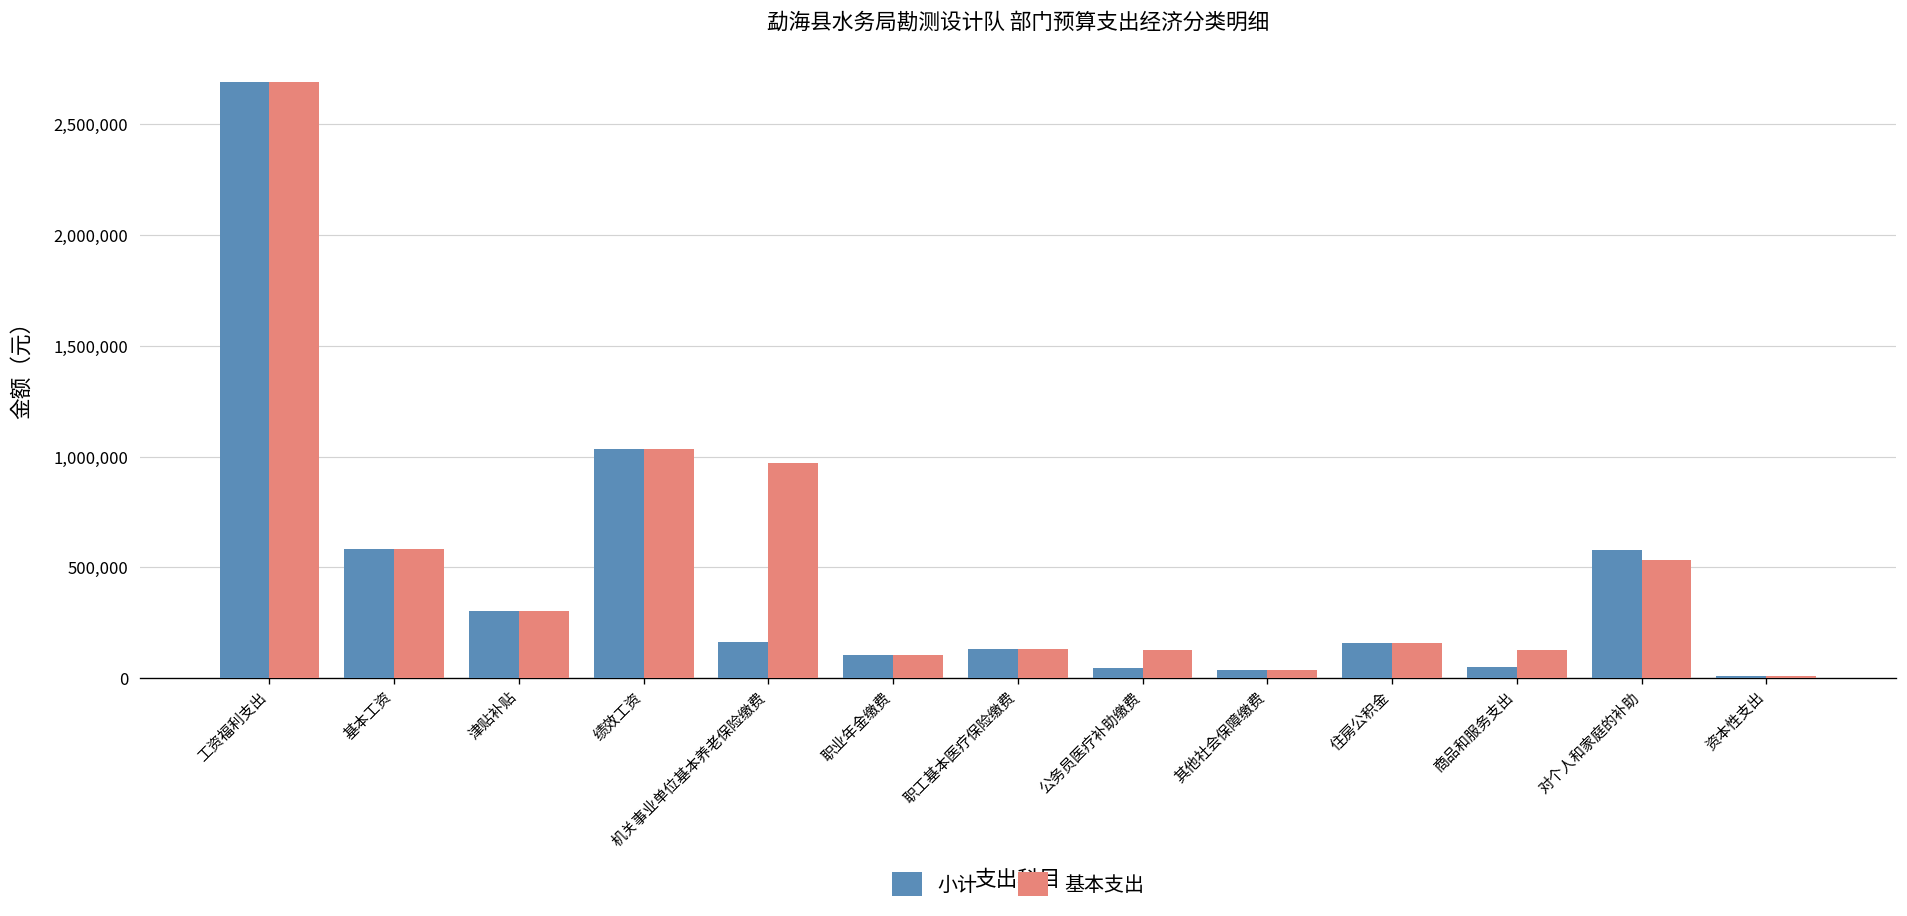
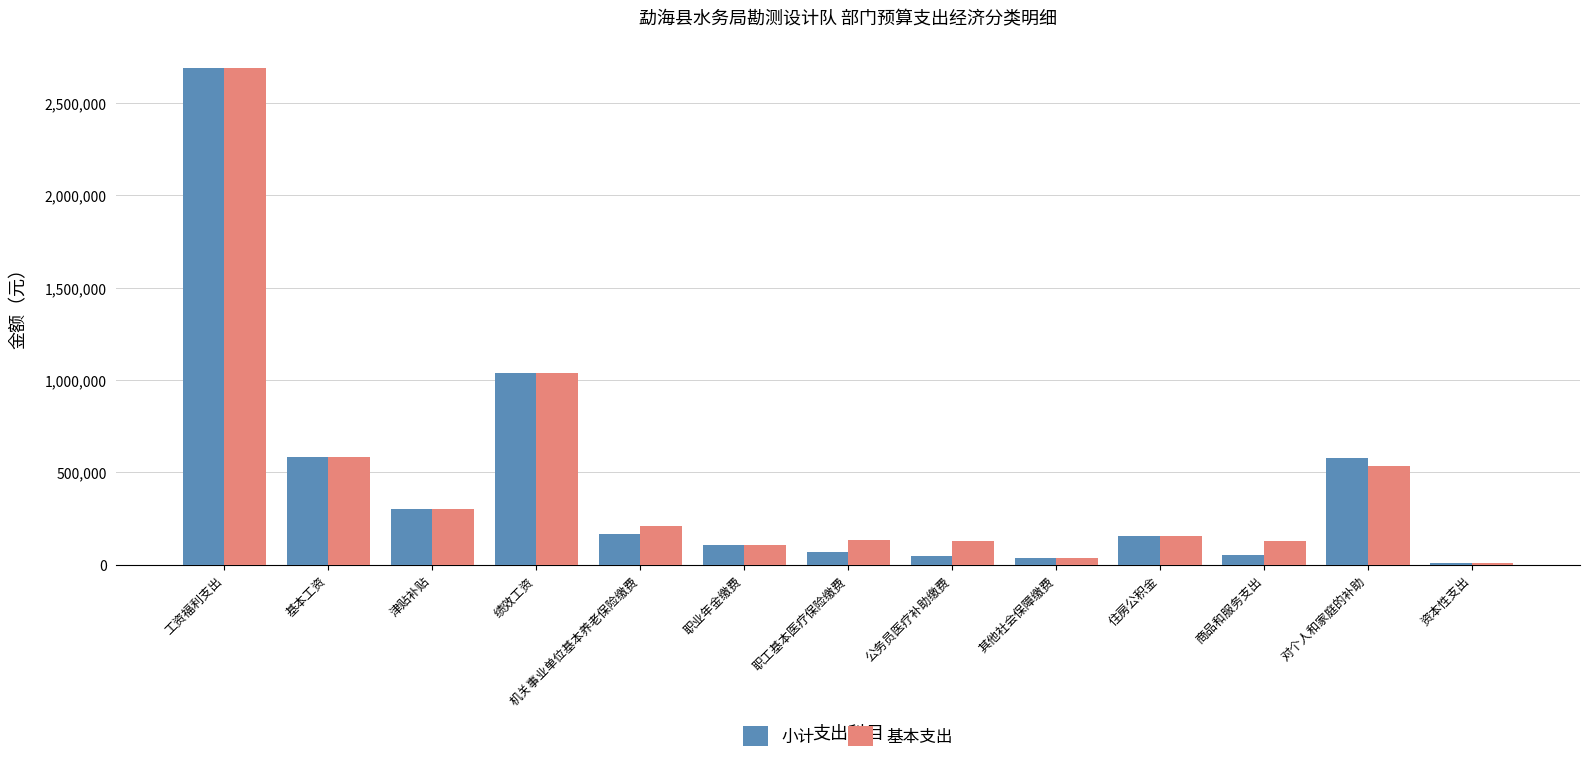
  {
    "小计": {
      "工资福利支出": "2,690,000",
      "基本工资": "580,000",
      "津贴补贴": "300,000",
      "绩效工资": "1,040,000",
      "机关事业单位基本养老保险缴费": "160,000",
      "职业年金缴费": "110,000",
-     "职工基本医疗保险缴费": "130,000",
+     "职工基本医疗保险缴费": "70,000",
      "公务员医疗补助缴费": "50,000",
      "其他社会保障缴费": "40,000",
      "住房公积金": "160,000",
      "商品和服务支出": "50,000",
      "对个人和家庭的补助": "580,000"
    },
    "基本支出": {
      "工资福利支出": "2,690,000",
      "基本工资": "580,000",
      "津贴补贴": "300,000",
      "绩效工资": "1,040,000",
-     "机关事业单位基本养老保险缴费": "970,000",
+     "机关事业单位基本养老保险缴费": "210,000",
      "职业年金缴费": "110,000",
      "职工基本医疗保险缴费": "130,000",
      "公务员医疗补助缴费": "130,000",
      "其他社会保障缴费": "40,000",
      "住房公积金": "160,000",
      "商品和服务支出": "130,000",
      "对个人和家庭的补助": "530,000"
    }
  }
